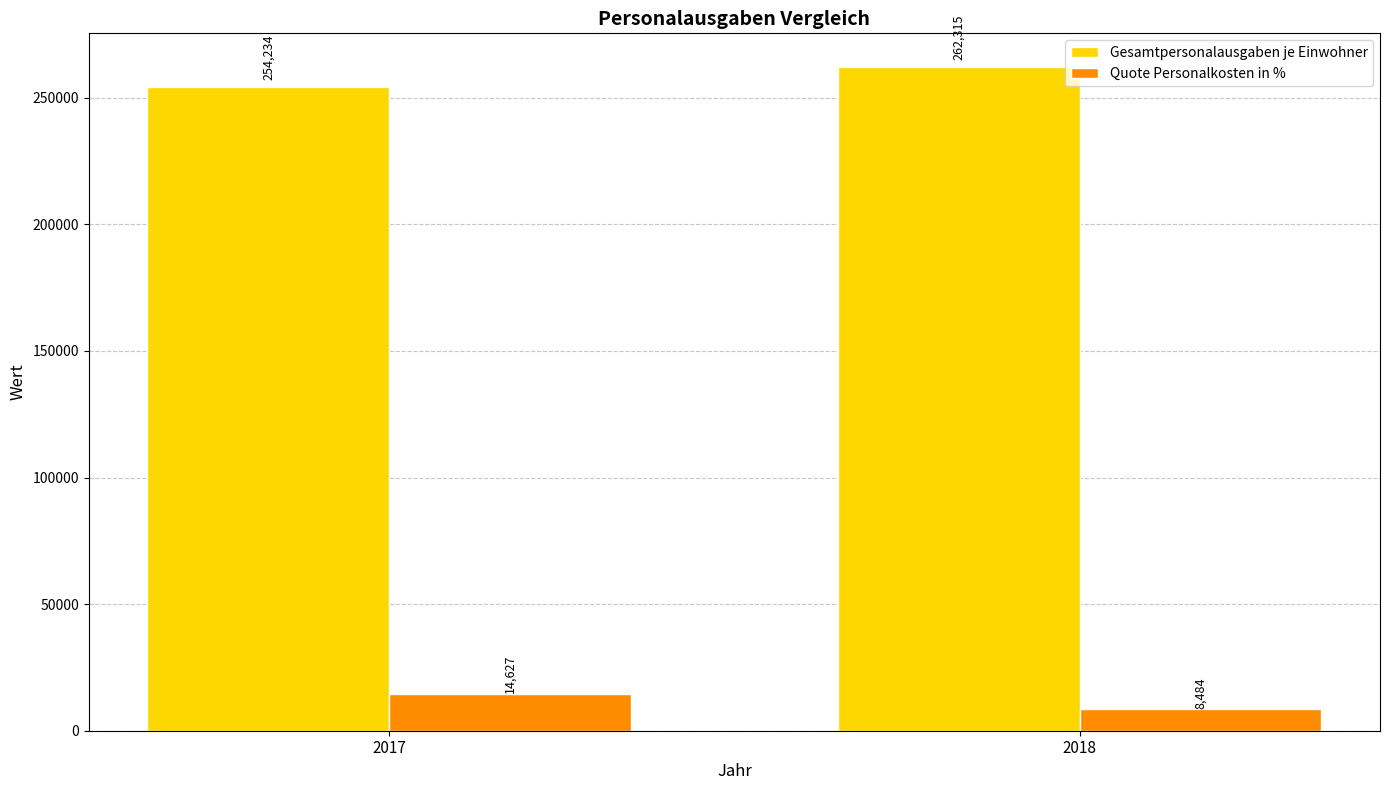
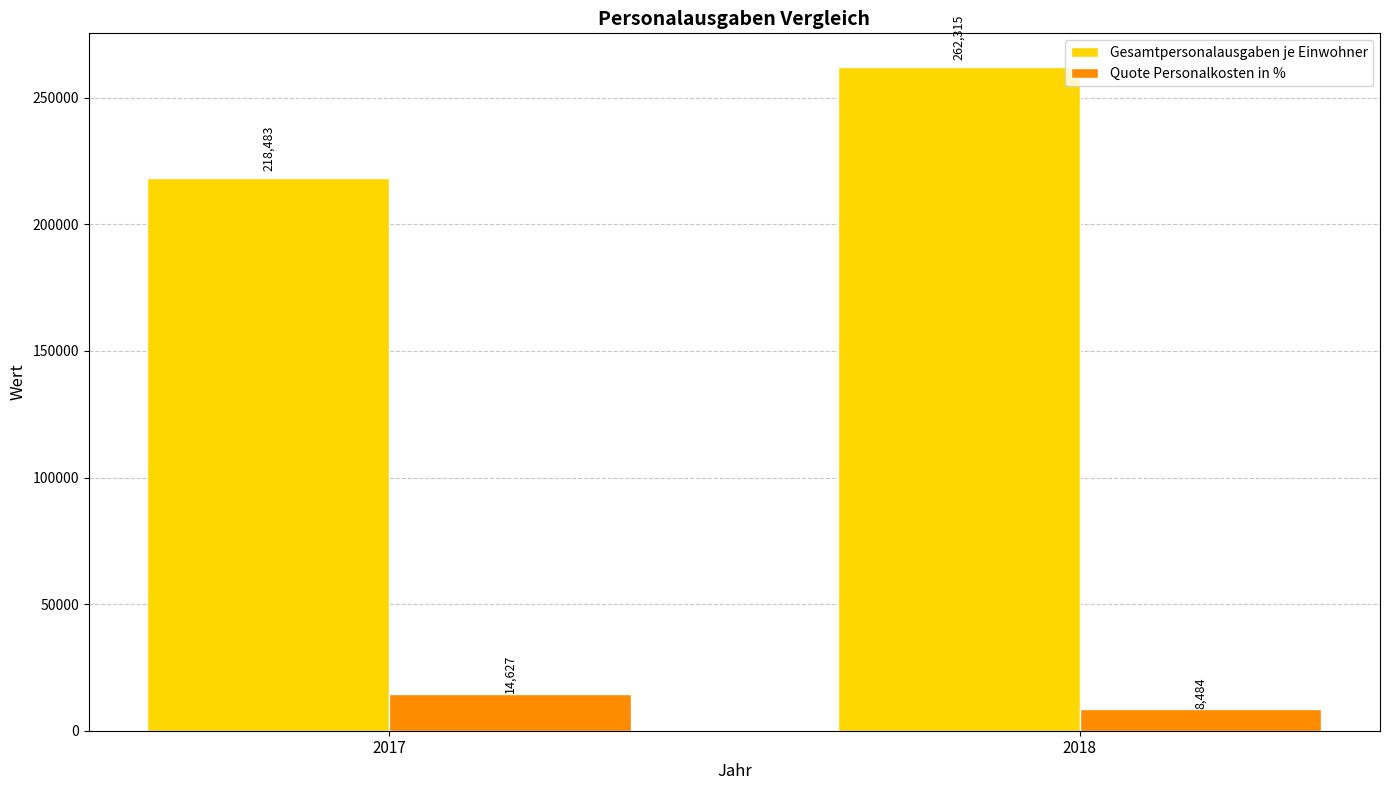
  {
    "Gesamtpersonalausgaben je Einwohner": {
-     "2017": "254,234",
+     "2017": "218,483",
      "2018": "262,315"
    },
    "Quote Personalkosten in %": {
      "2017": "14,627",
      "2018": "8,484"
    }
  }
